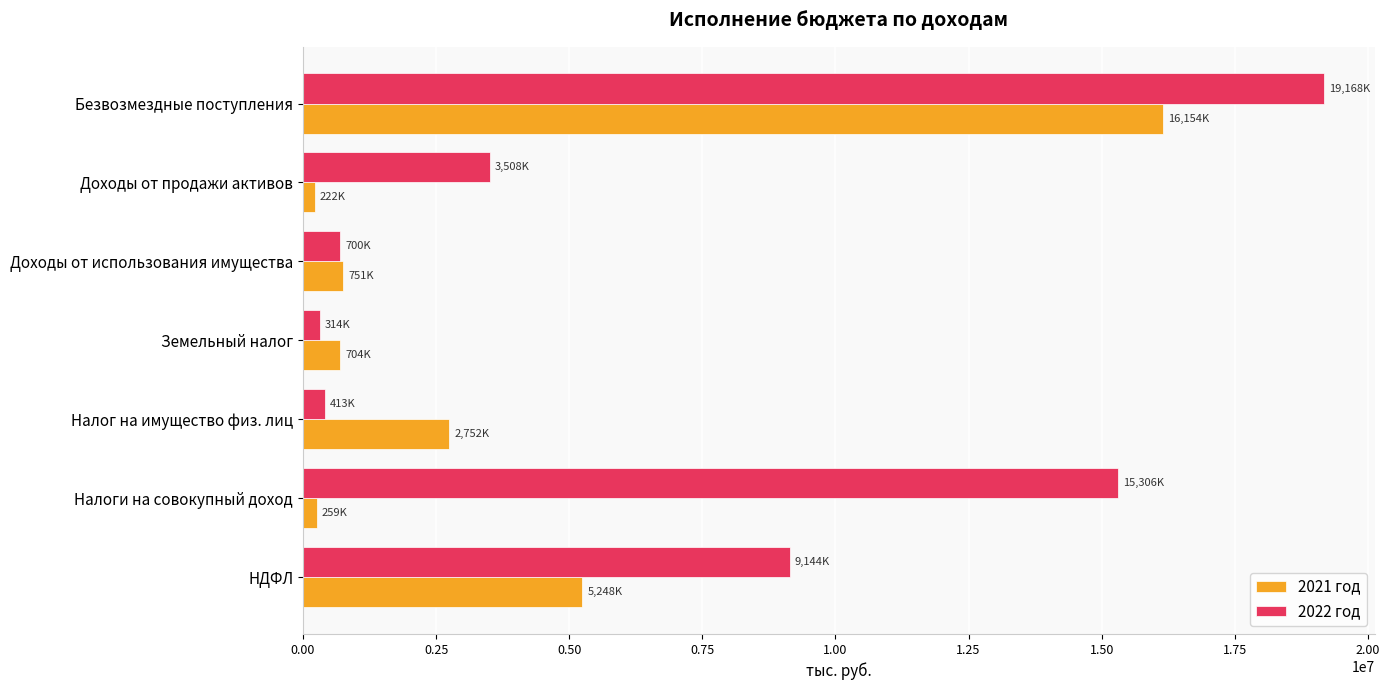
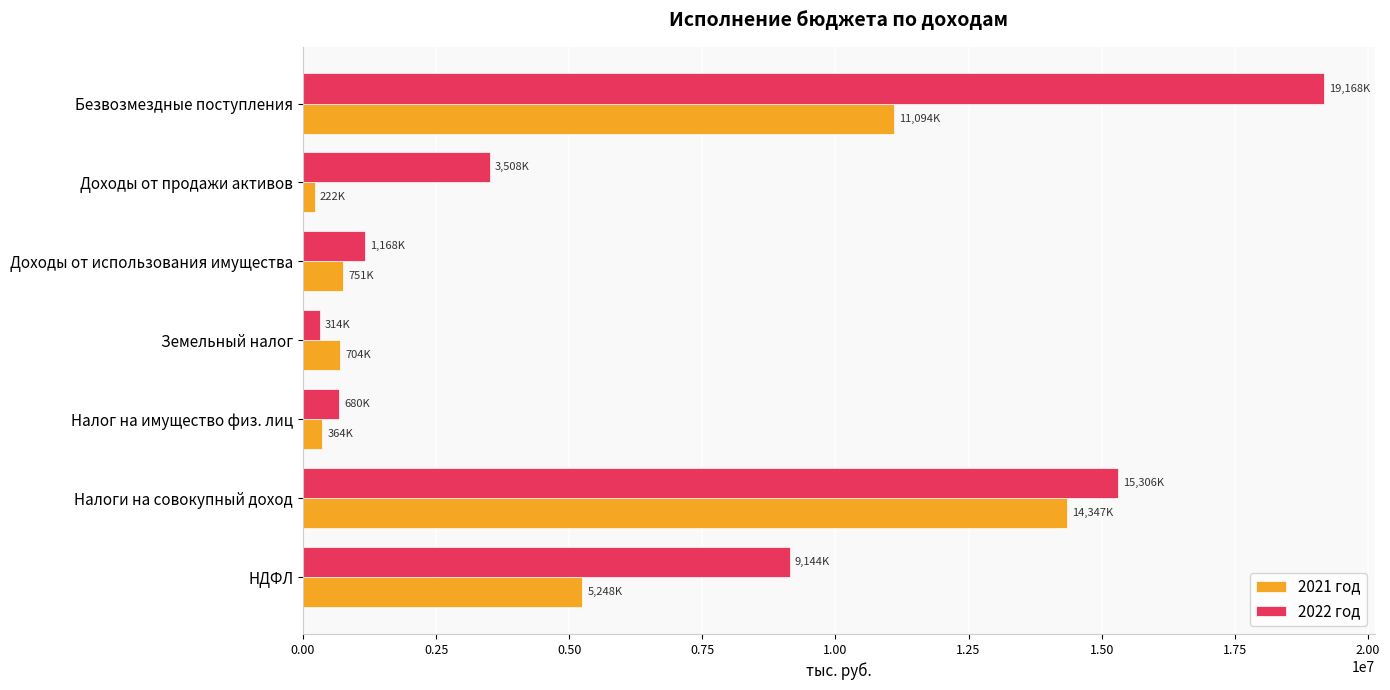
  {
    "2021 год": {
-     "Безвозмездные поступления": "16,154K",
+     "Безвозмездные поступления": "11,094K",
      "Доходы от продажи активов": "222K",
      "Доходы от использования имущества": "751K",
      "Земельный налог": "704K",
-     "Налог на имущество физ. лиц": "2,752K",
-     "Налоги на совокупный доход": "259K",
+     "Налог на имущество физ. лиц": "364K",
+     "Налоги на совокупный доход": "14,347K",
      "НДФЛ": "5,248K"
    },
    "2022 год": {
      "Безвозмездные поступления": "19,168K",
      "Доходы от продажи активов": "3,508K",
-     "Доходы от использования имущества": "700K",
+     "Доходы от использования имущества": "1,168K",
      "Земельный налог": "314K",
-     "Налог на имущество физ. лиц": "413K",
+     "Налог на имущество физ. лиц": "680K",
      "Налоги на совокупный доход": "15,306K",
      "НДФЛ": "9,144K"
    }
  }
